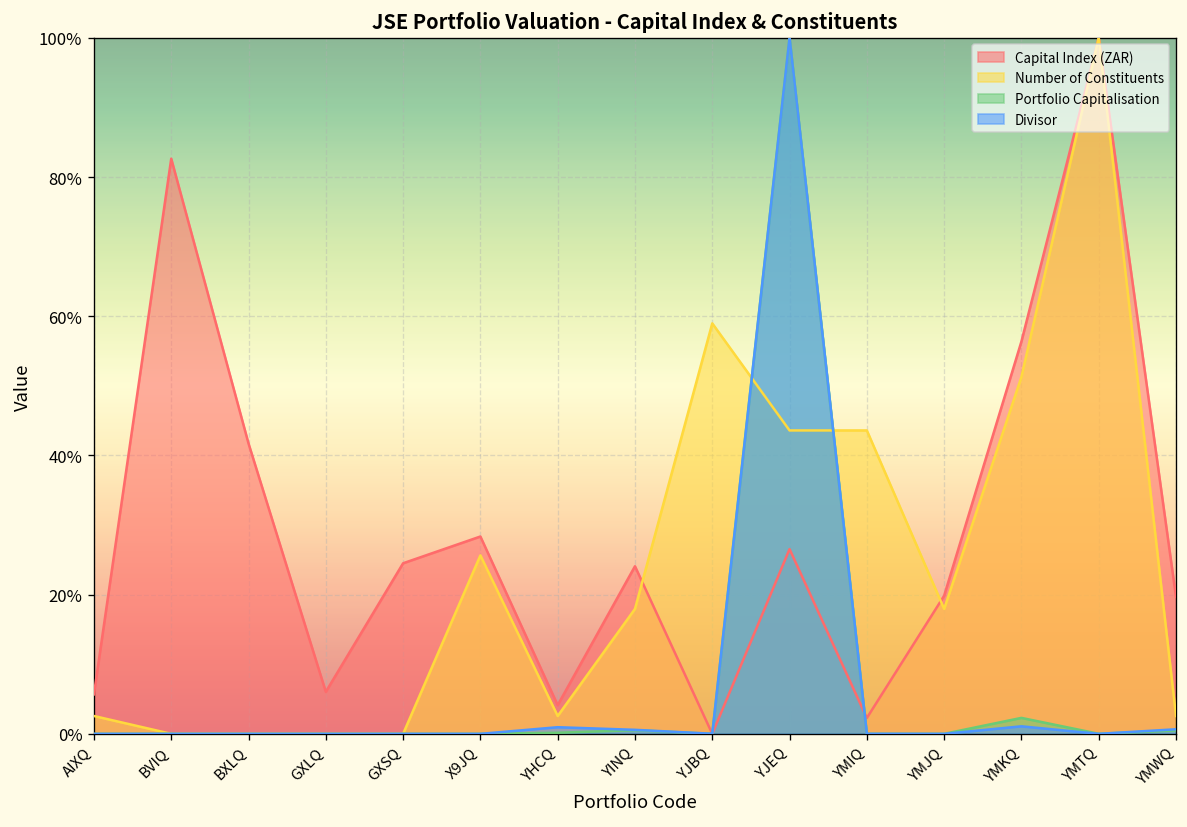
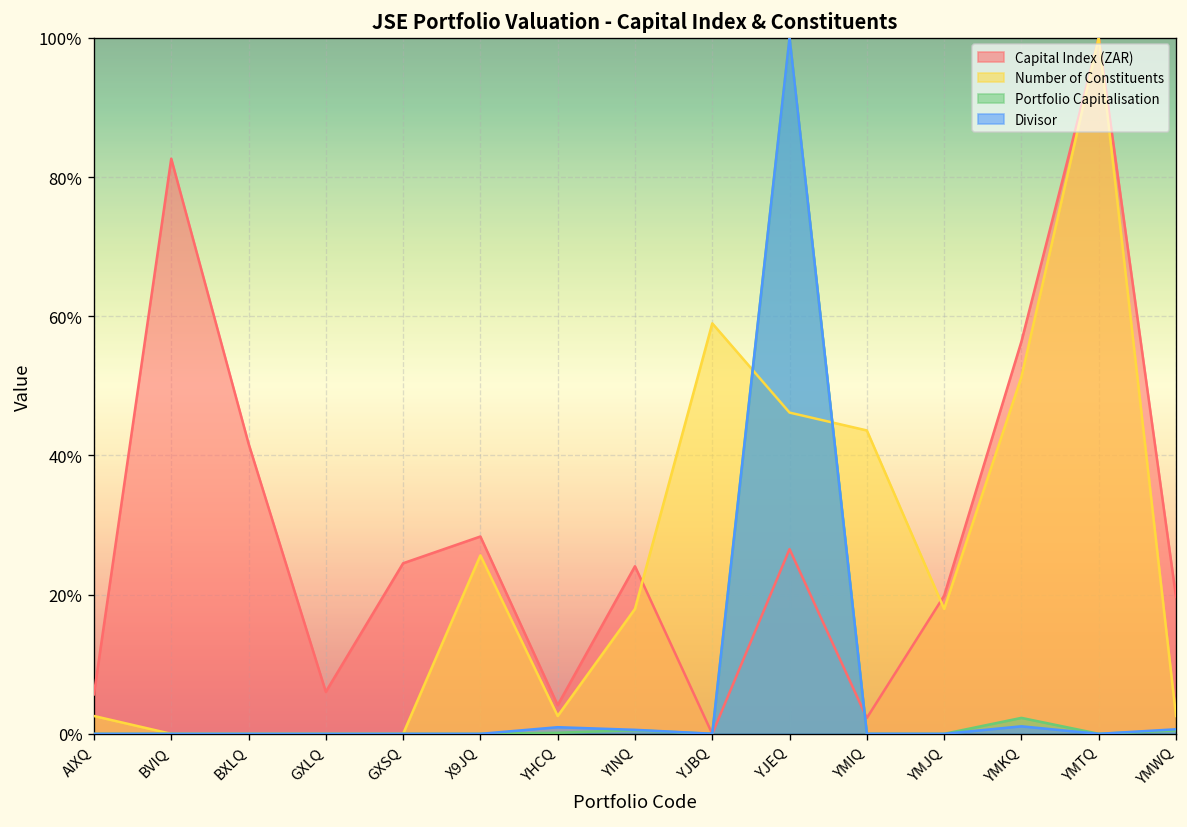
  {
    "Capital Index (ZAR)": {
      "AIXQ": "6%",
      "BVIQ": "83%",
      "BXLQ": "42%",
      "GXLQ": "6%",
      "GXSQ": "25%",
      "X9JQ": "28%",
      "YHCQ": "4%",
      "YINQ": "24%",
      "YJEQ": "27%",
      "YMIQ": "2%",
      "YMJQ": "20%",
      "YMKQ": "56%",
      "YMWQ": "20%"
    },
    "Number of Constituents": {
      "AIXQ": "3%",
      "X9JQ": "26%",
      "YHCQ": "3%",
      "YINQ": "18%",
      "YJBQ": "59%",
-     "YJEQ": "44%",
+     "YJEQ": "46%",
      "YMIQ": "44%",
      "YMJQ": "18%",
      "YMKQ": "51%",
      "YMWQ": "3%"
    },
    "Portfolio Capitalisation": {
      "YHCQ": "0%",
      "YMKQ": "2%"
    },
    "Divisor": {
      "YHCQ": "1%",
      "YMKQ": "1%"
    }
  }
